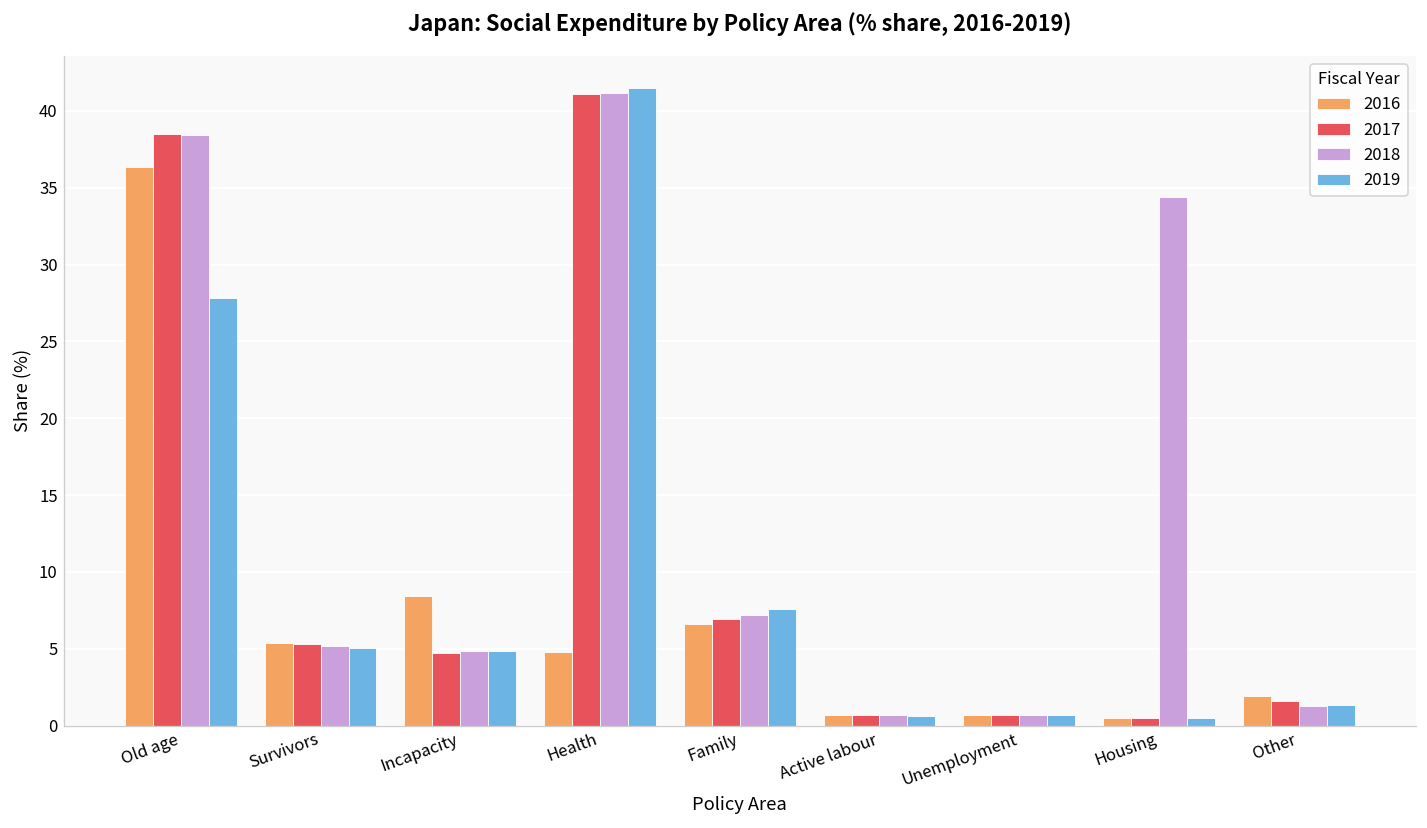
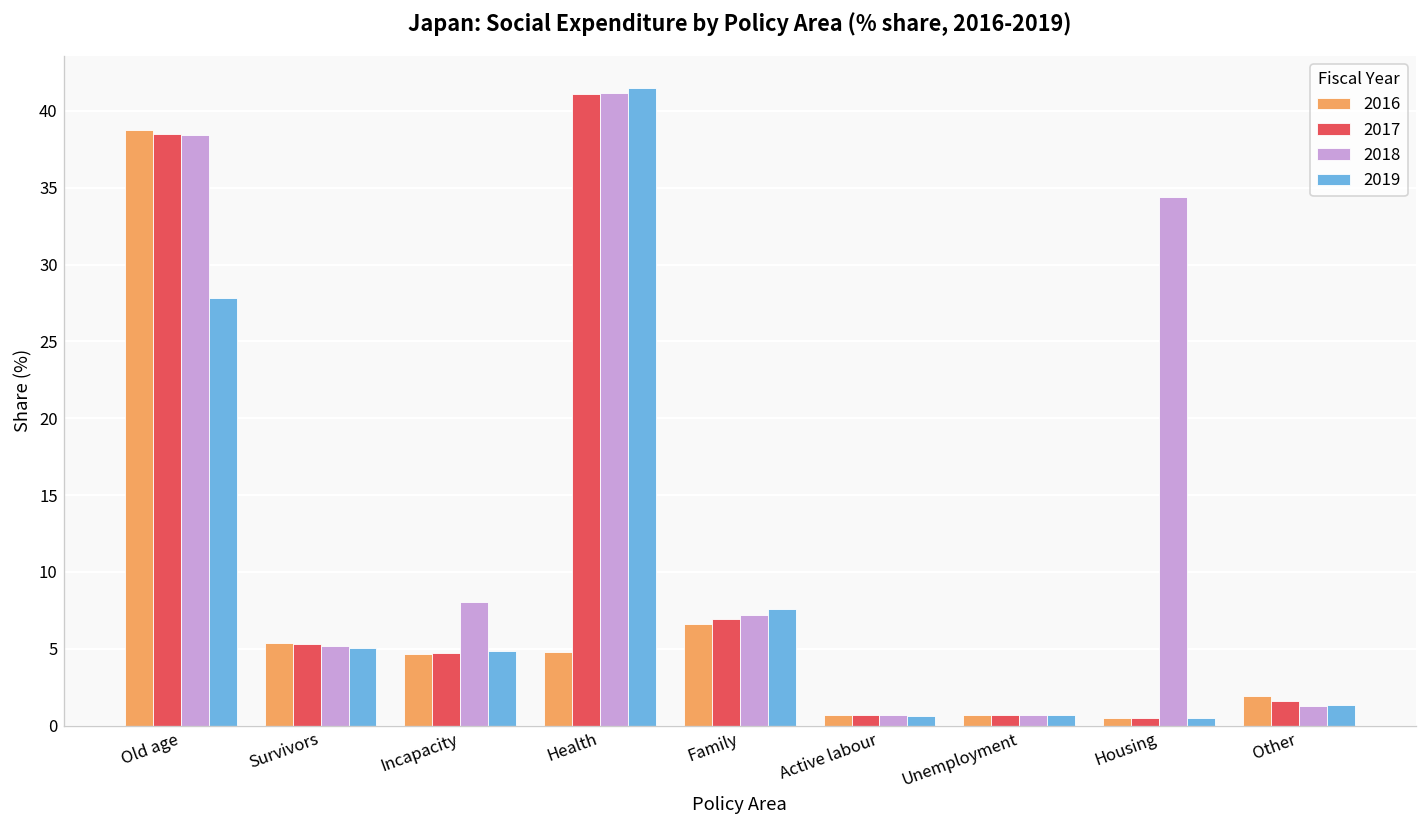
  {
    "2016": {
-     "Old age": 36.4,
+     "Old age": 38.7,
      "Survivors": 5.4,
-     "Incapacity": 8.4,
+     "Incapacity": 4.7,
      "Health": 4.8,
      "Family": 6.6,
      "Active labour": 0.7,
      "Unemployment": 0.7,
      "Housing": 0.5,
      "Other": 1.9
    },
    "2017": {
      "Old age": 38.5,
      "Survivors": 5.3,
      "Incapacity": 4.7,
      "Health": 41.1,
      "Family": 7.0,
      "Active labour": 0.7,
      "Unemployment": 0.7,
      "Housing": 0.5,
      "Other": 1.6
    },
    "2018": {
      "Old age": 38.4,
      "Survivors": 5.2,
-     "Incapacity": 4.8,
+     "Incapacity": 8.0,
      "Health": 41.2,
      "Family": 7.2,
      "Active labour": 0.7,
      "Unemployment": 0.7,
      "Housing": 34.4,
      "Other": 1.3
    },
    "2019": {
      "Old age": 27.8,
      "Survivors": 5.1,
      "Incapacity": 4.9,
      "Health": 41.5,
      "Family": 7.6,
      "Active labour": 0.7,
      "Unemployment": 0.7,
      "Housing": 0.5,
      "Other": 1.4
    }
  }
